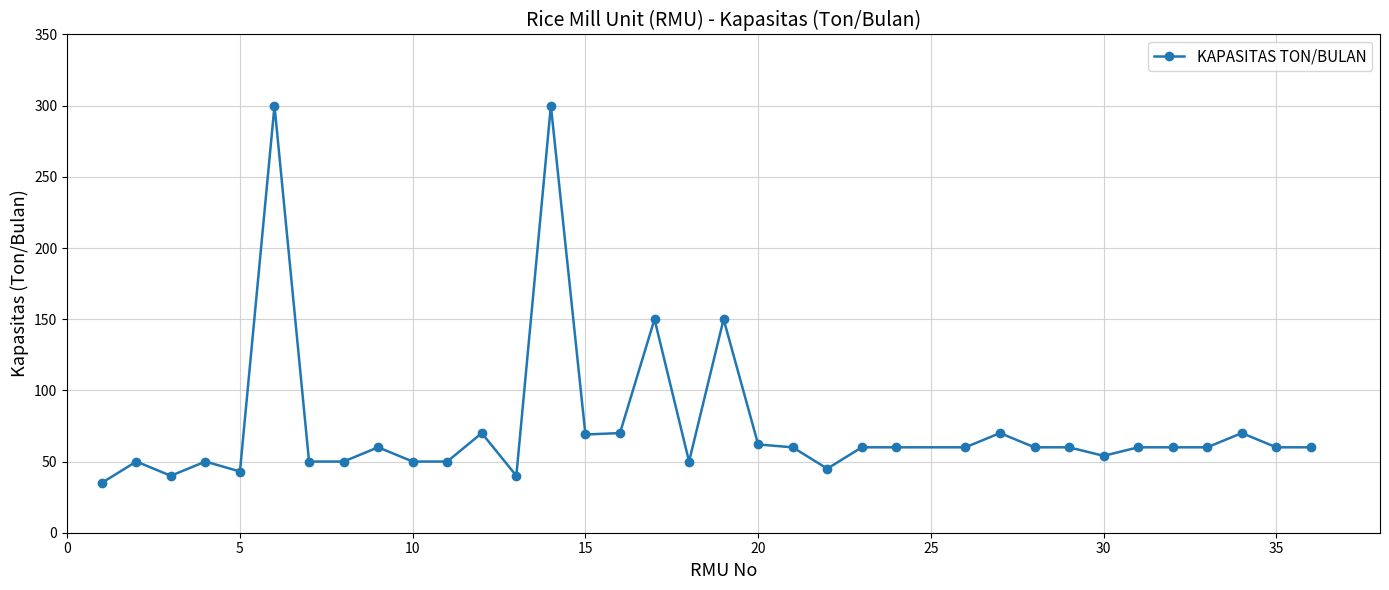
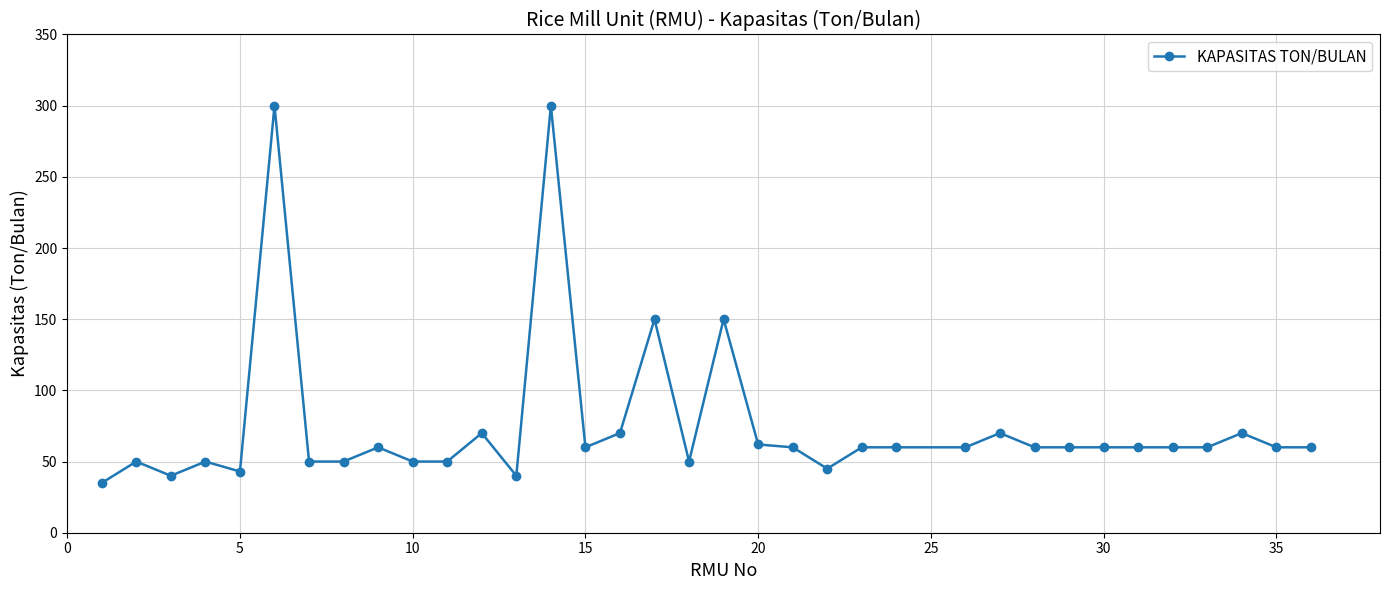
  {
    "5": 43,
    "10": 50,
-   "15": 69,
+   "15": 60,
    "20": 62,
-   "30": 54,
+   "30": 60,
    "35": 60
  }
